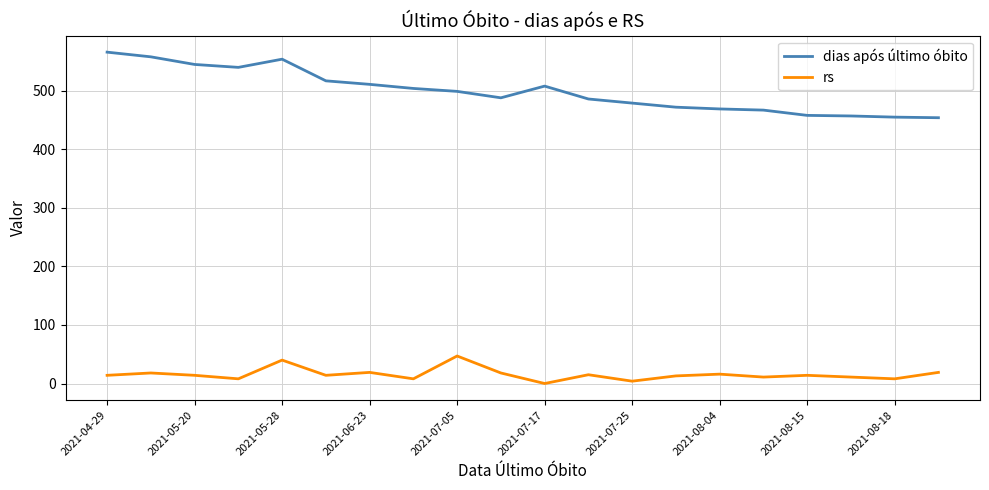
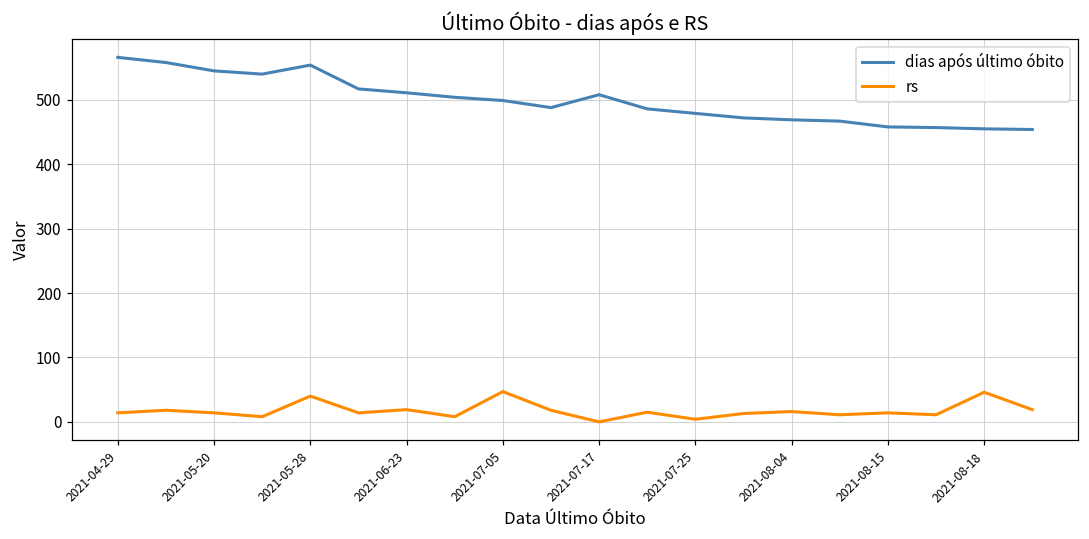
  {
    "dias após último óbito": {
      "2021-04-29": 570,
      "2021-05-20": 550,
      "2021-05-28": 550,
      "2021-06-23": 510,
      "2021-07-05": 500,
      "2021-07-17": 510,
      "2021-07-25": 480,
      "2021-08-04": 470,
      "2021-08-15": 460,
      "2021-08-18": 460
    },
    "rs": {
      "2021-04-29": 10,
      "2021-05-20": 10,
      "2021-05-28": 40,
      "2021-06-23": 20,
      "2021-07-05": 50,
      "2021-07-17": 0,
      "2021-07-25": 0,
      "2021-08-04": 20,
      "2021-08-15": 10,
-     "2021-08-18": 10
+     "2021-08-18": 50
    }
  }
